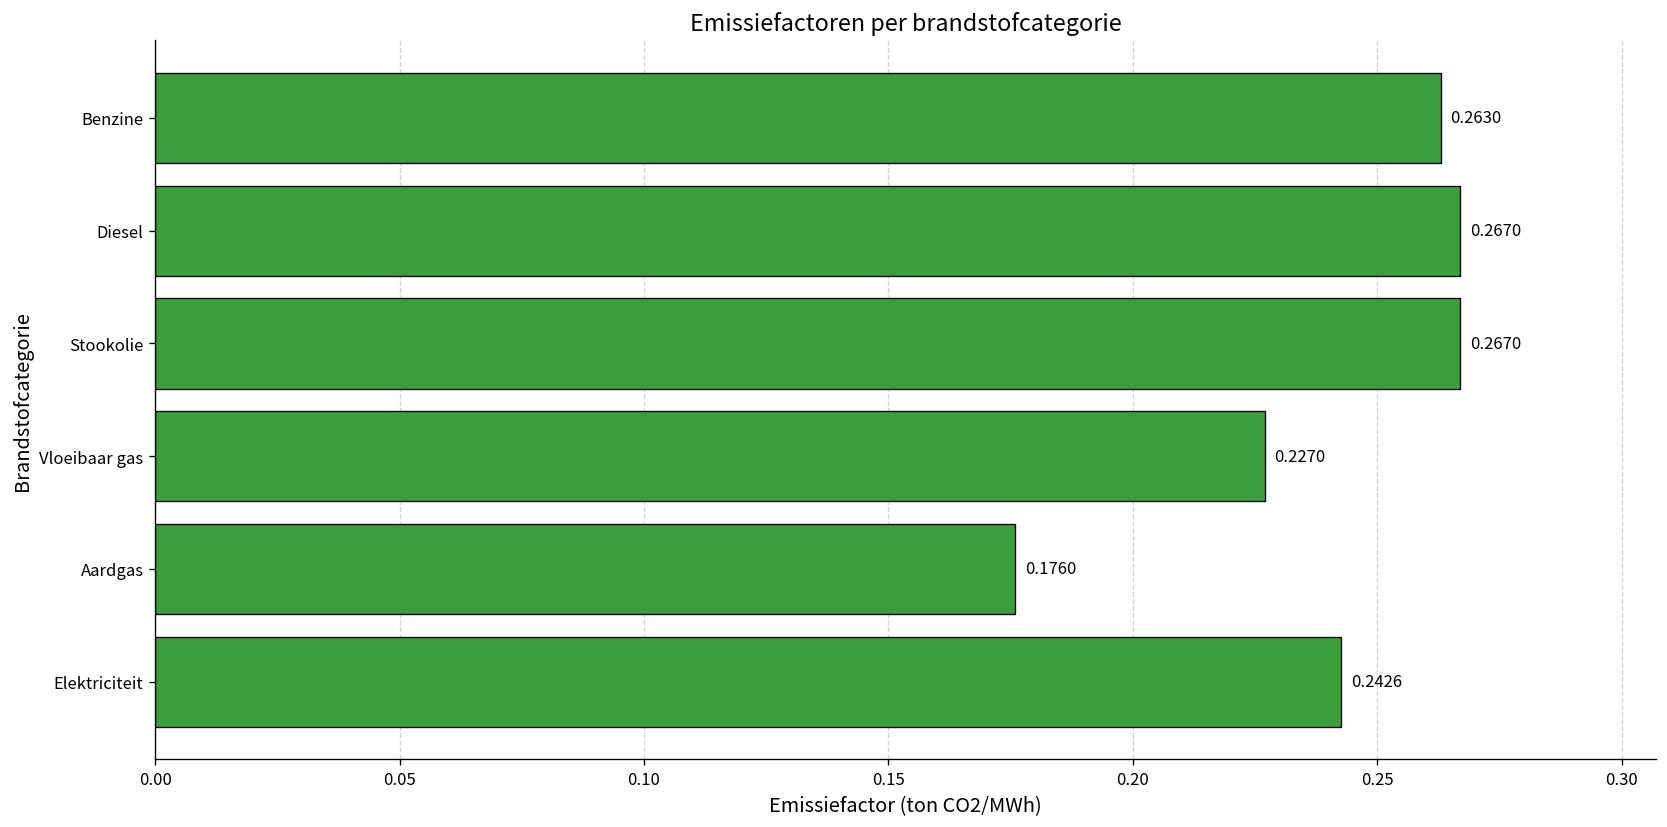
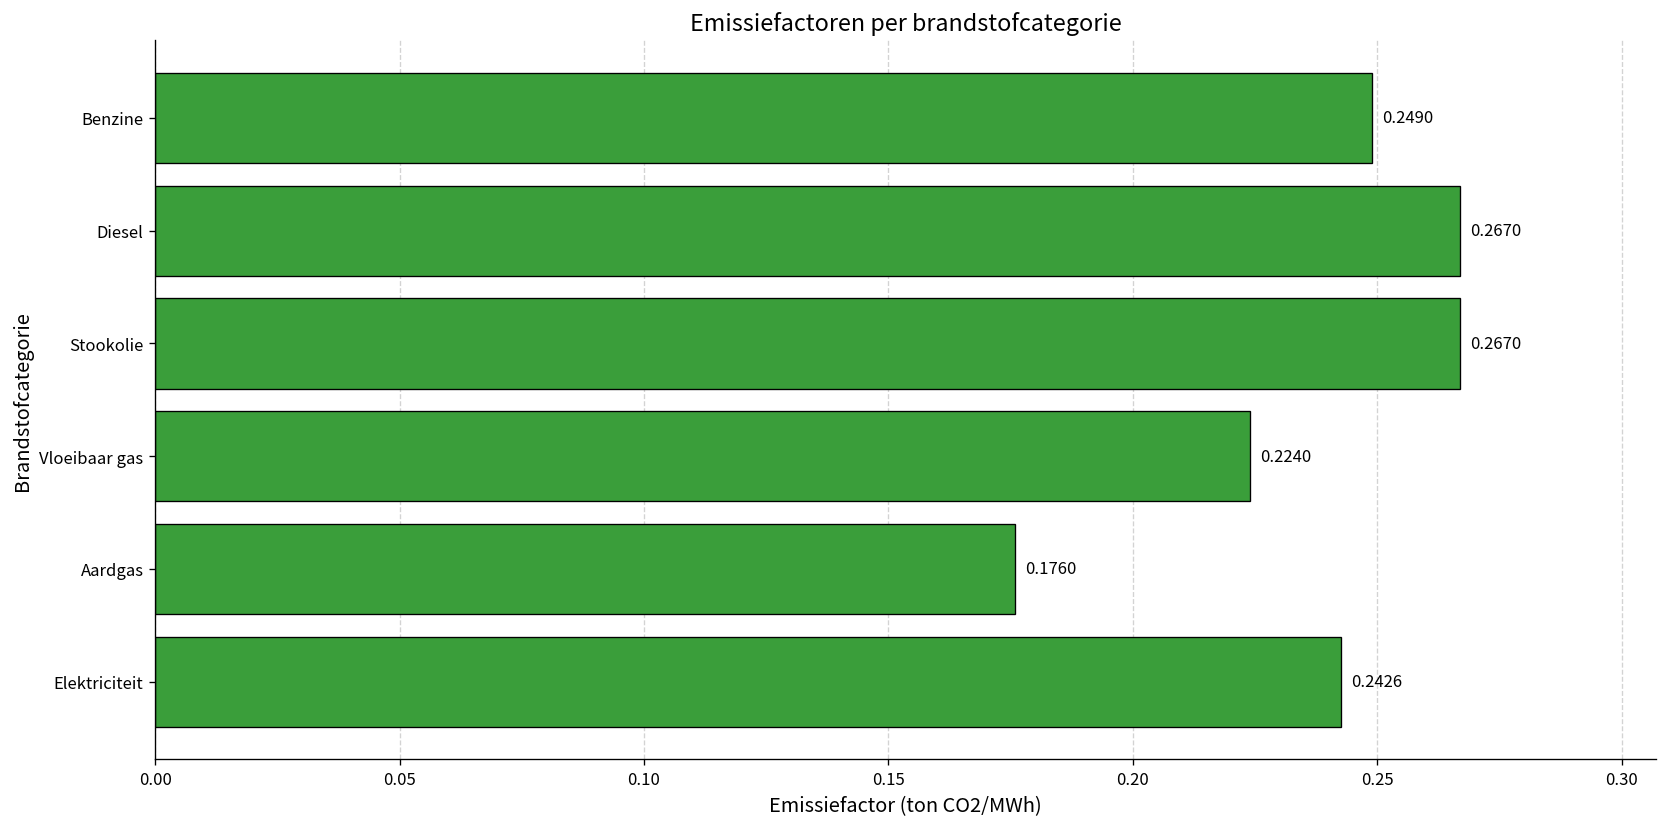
  {
-   "Benzine": 0.2630,
+   "Benzine": 0.2490,
    "Diesel": 0.2670,
    "Stookolie": 0.2670,
-   "Vloeibaar gas": 0.2270,
+   "Vloeibaar gas": 0.2240,
    "Aardgas": 0.1760,
    "Elektriciteit": 0.2426
  }
